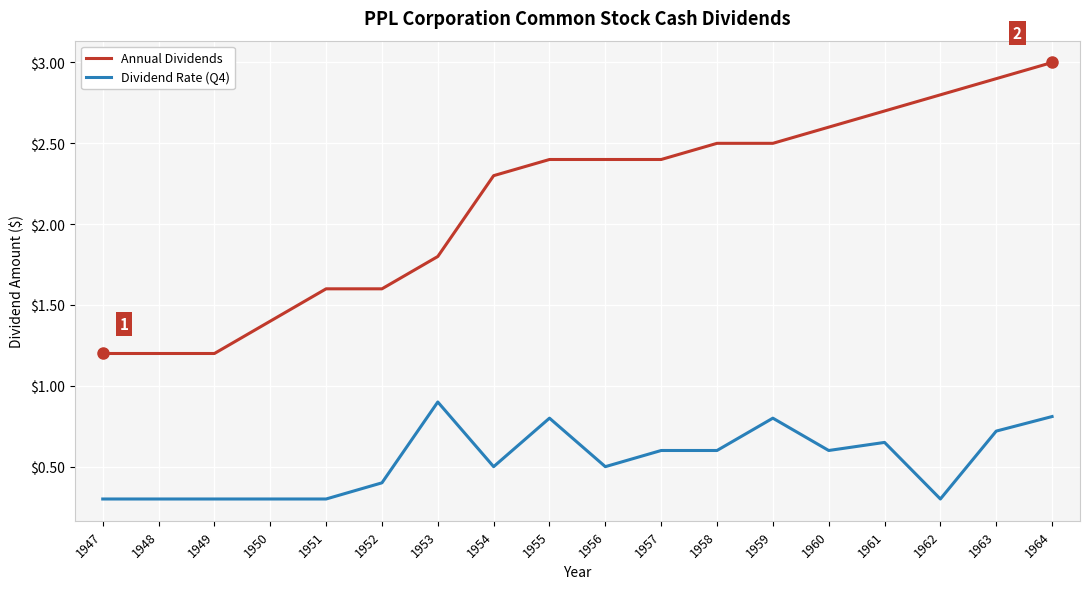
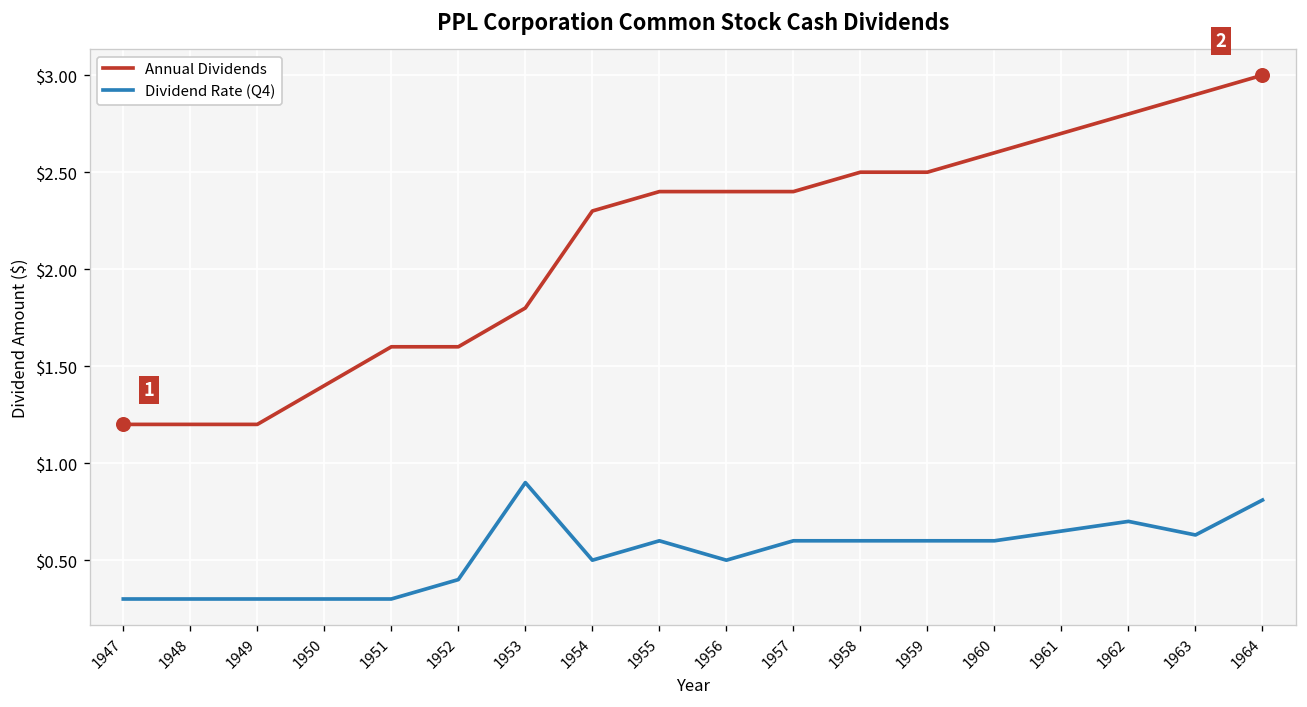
  {
    "Dividend Rate (Q4)": {
      "1947": "$0.30",
      "1948": "$0.30",
      "1949": "$0.30",
      "1950": "$0.30",
      "1951": "$0.30",
      "1952": "$0.40",
      "1953": "$0.90",
      "1954": "$0.50",
-     "1955": "$0.8",
+     "1955": "$0.6",
      "1956": "$0.50",
      "1957": "$0.60",
      "1958": "$0.60",
-     "1959": "$0.8",
+     "1959": "$0.6",
      "1960": "$0.60",
      "1961": "$0.65",
-     "1962": "$0.3",
-     "1963": "$0.72",
+     "1962": "$0.7",
+     "1963": "$0.63",
      "1964": "$0.81"
    }
  }
